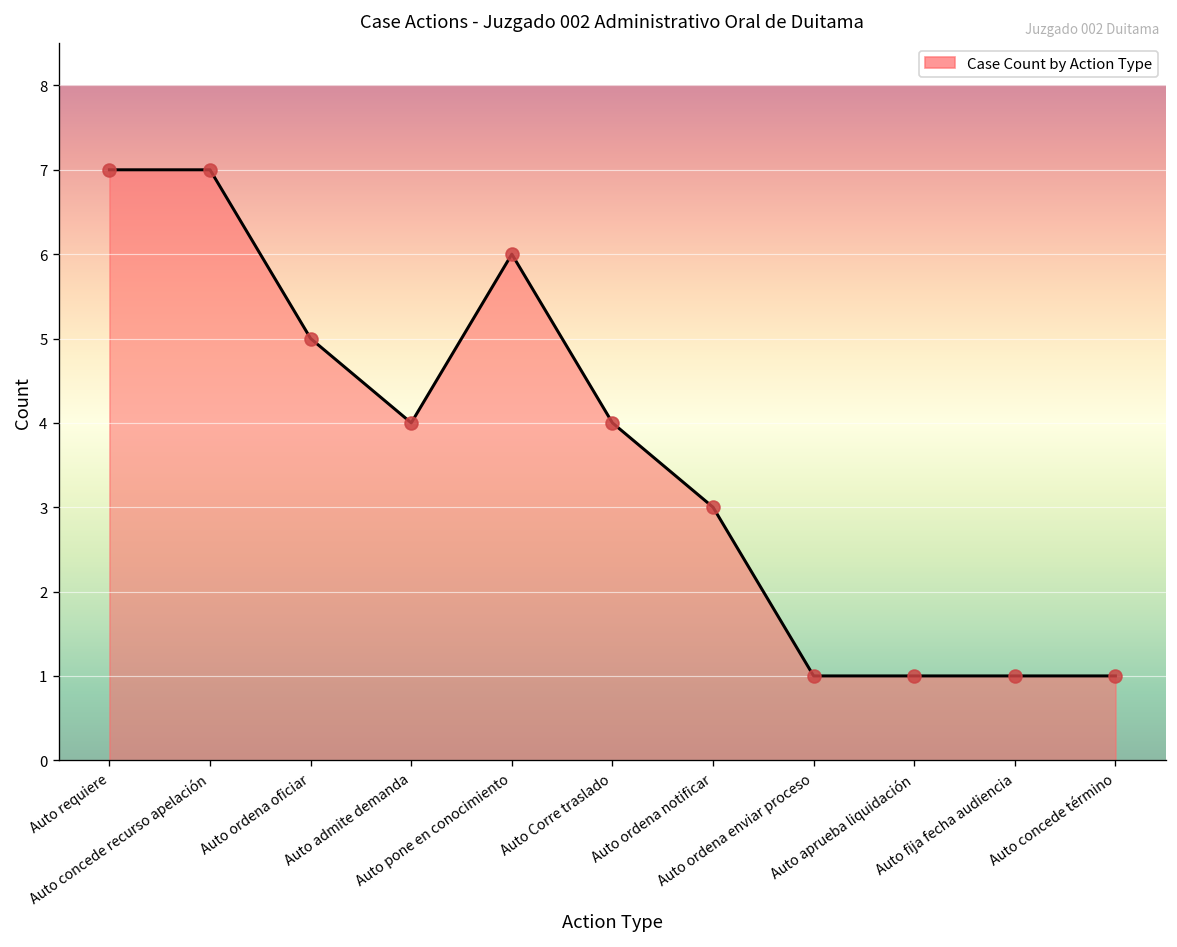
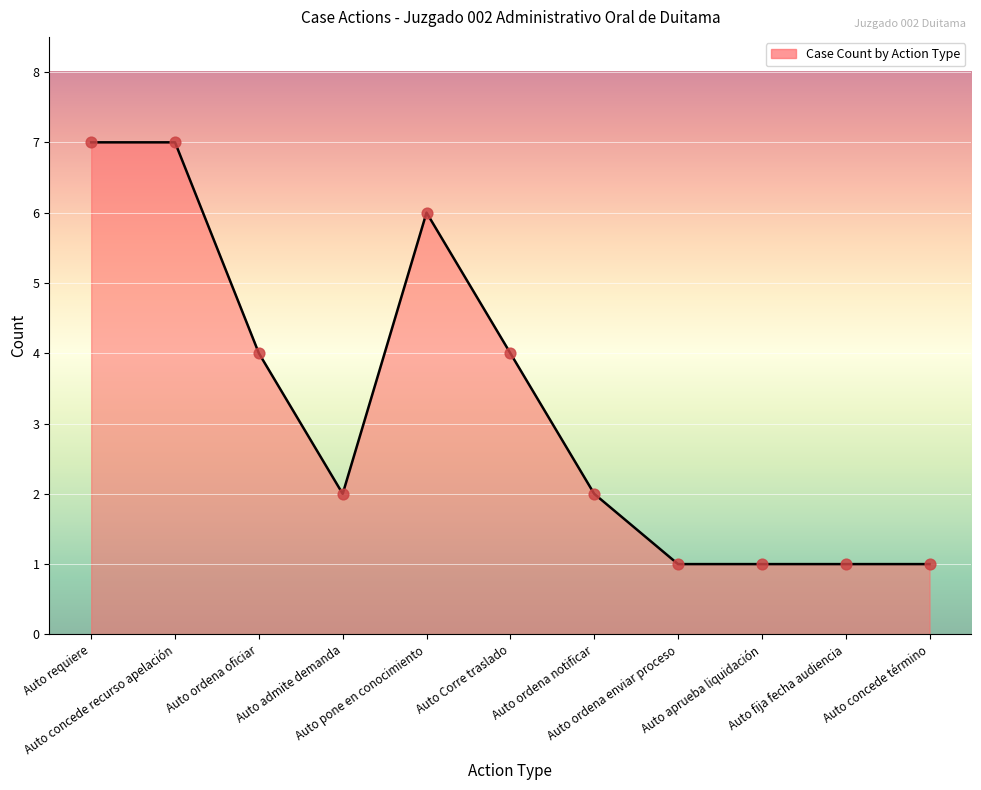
  {
    "Auto requiere": 7,
    "Auto concede recurso apelación": 7,
-   "Auto ordena oficiar": 5,
-   "Auto admite demanda": 4,
+   "Auto ordena oficiar": 4,
+   "Auto admite demanda": 2,
    "Auto pone en conocimiento": 6,
    "Auto Corre traslado": 4,
-   "Auto ordena notificar": 3,
+   "Auto ordena notificar": 2,
    "Auto ordena enviar proceso": 1,
    "Auto aprueba liquidación": 1,
    "Auto fija fecha audiencia": 1,
    "Auto concede término": 1
  }
